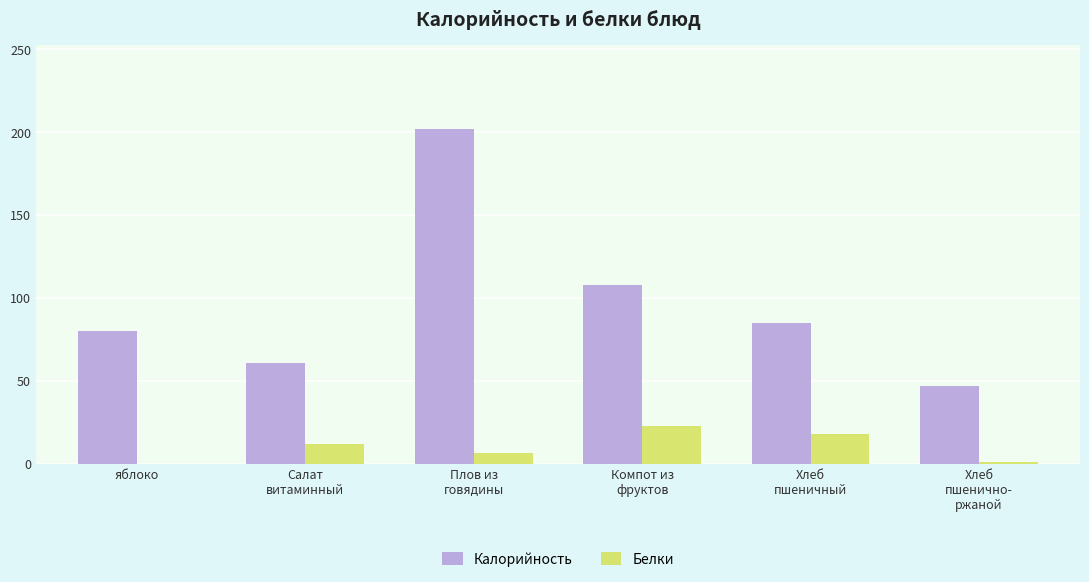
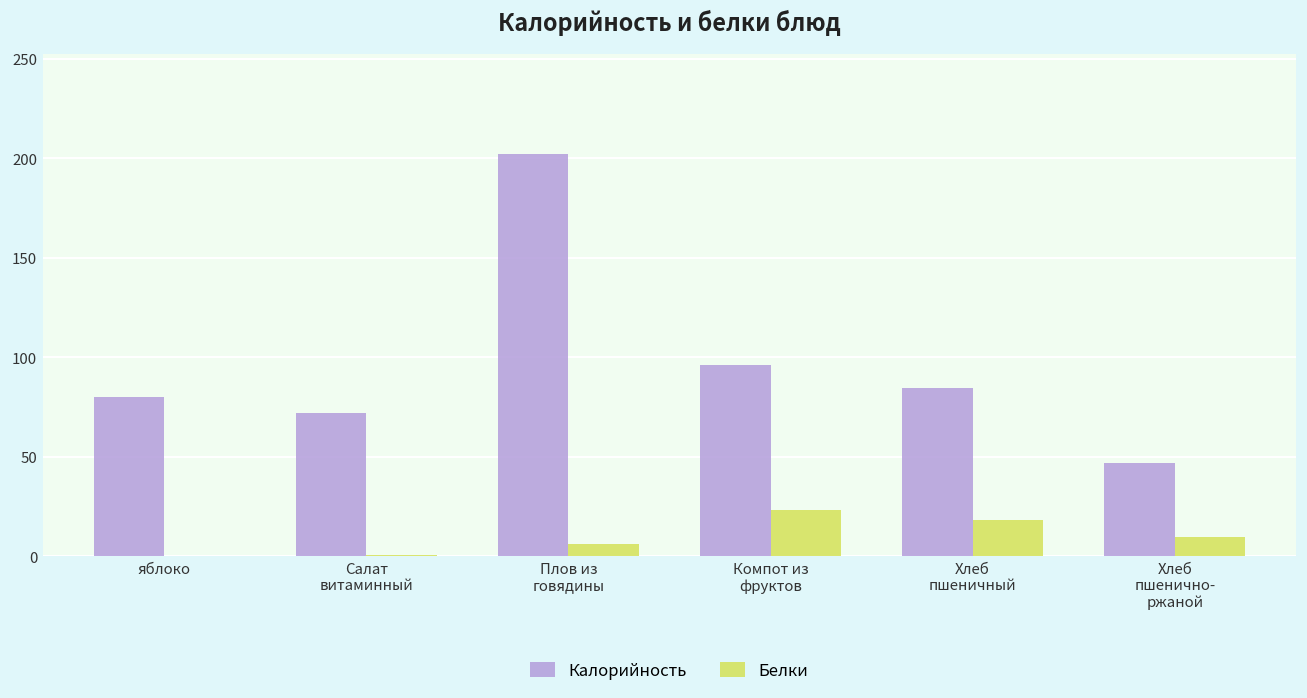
  {
    "Калорийность": {
      "яблоко": 80,
-     "Салат витаминный": 61,
+     "Салат витаминный": 72,
      "Плов из говядины": 202,
-     "Компот из фруктов": 108,
+     "Компот из фруктов": 96,
      "Хлеб пшеничный": 85,
      "Хлеб пшенично- ржаной": 47
    },
    "Белки": {
      "яблоко": 0,
-     "Салат витаминный": 12,
+     "Салат витаминный": 1,
      "Плов из говядины": 6,
      "Компот из фруктов": 23,
      "Хлеб пшеничный": 18,
-     "Хлеб пшенично- ржаной": 2
+     "Хлеб пшенично- ржаной": 10
    }
  }
